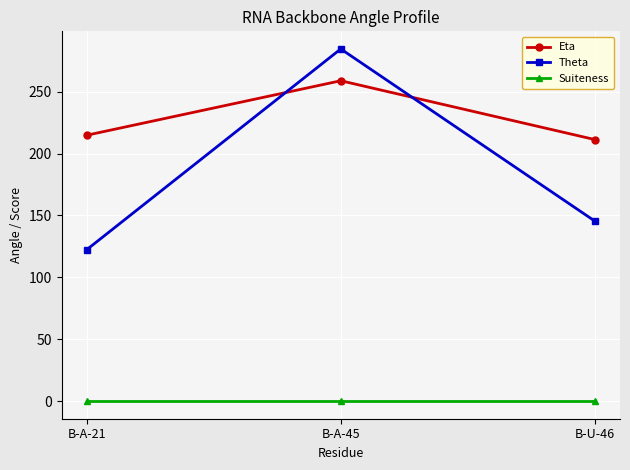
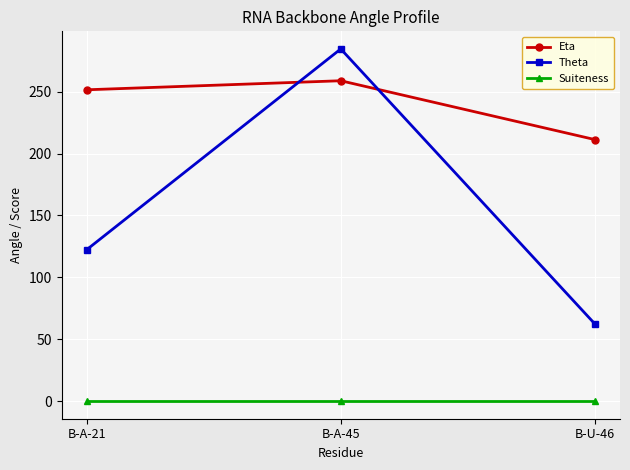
  {
    "Eta": {
-     "B-A-21": 215,
+     "B-A-21": 252,
      "B-A-45": 259,
      "B-U-46": 211
    },
    "Theta": {
      "B-A-21": 123,
      "B-A-45": 285,
-     "B-U-46": 146
+     "B-U-46": 63
    },
    "Suiteness": {
      "B-A-21": 0,
      "B-A-45": 0,
      "B-U-46": 0
    }
  }
